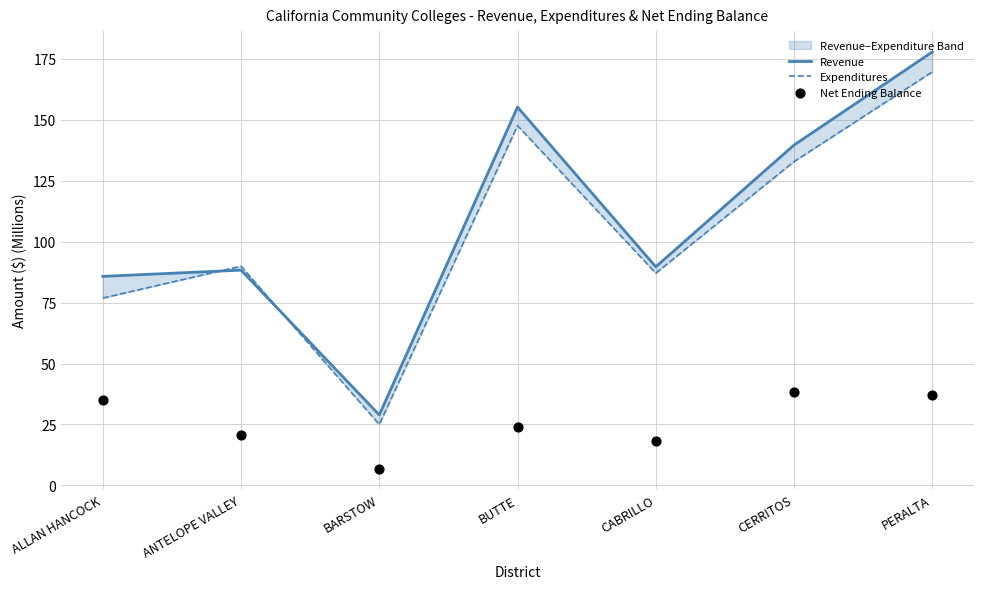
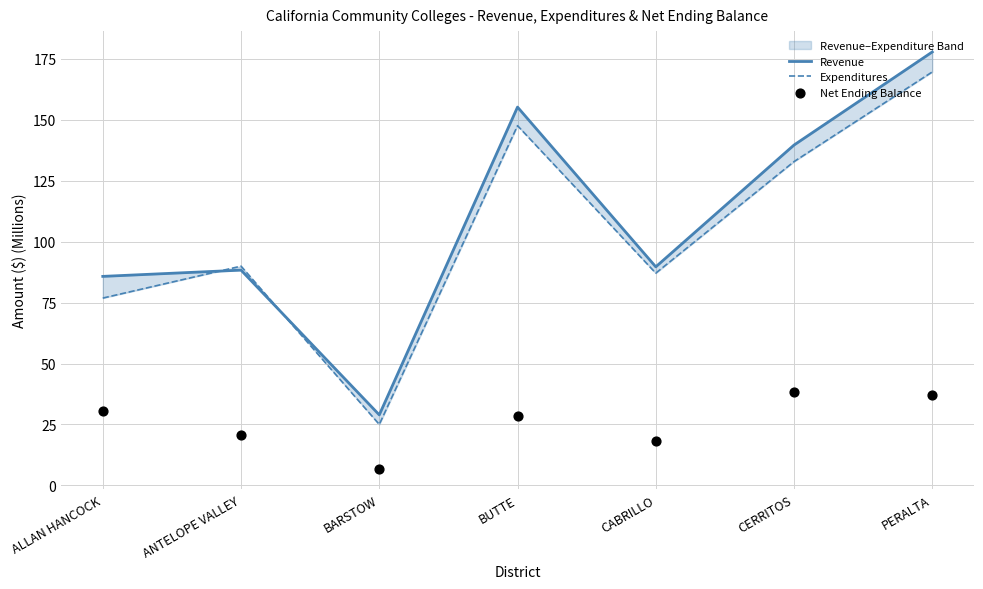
  {
    "Net Ending Balance": {
-     "ALLAN HANCOCK": 35,
-     "BUTTE": 24
+     "ALLAN HANCOCK": 30,
+     "BUTTE": 29
    }
  }
